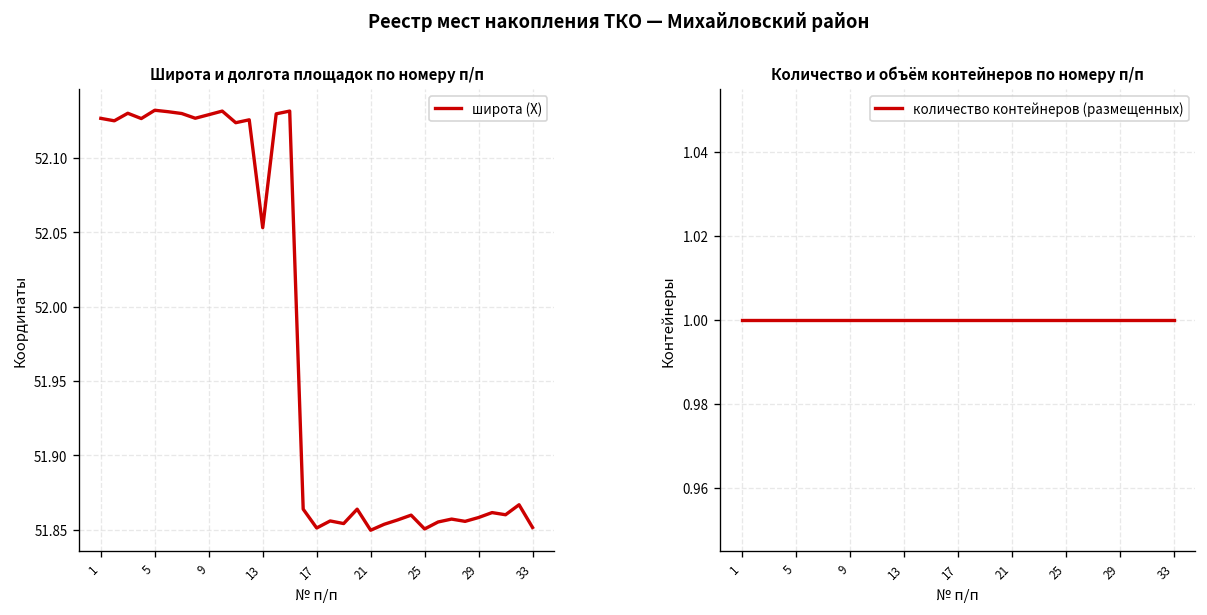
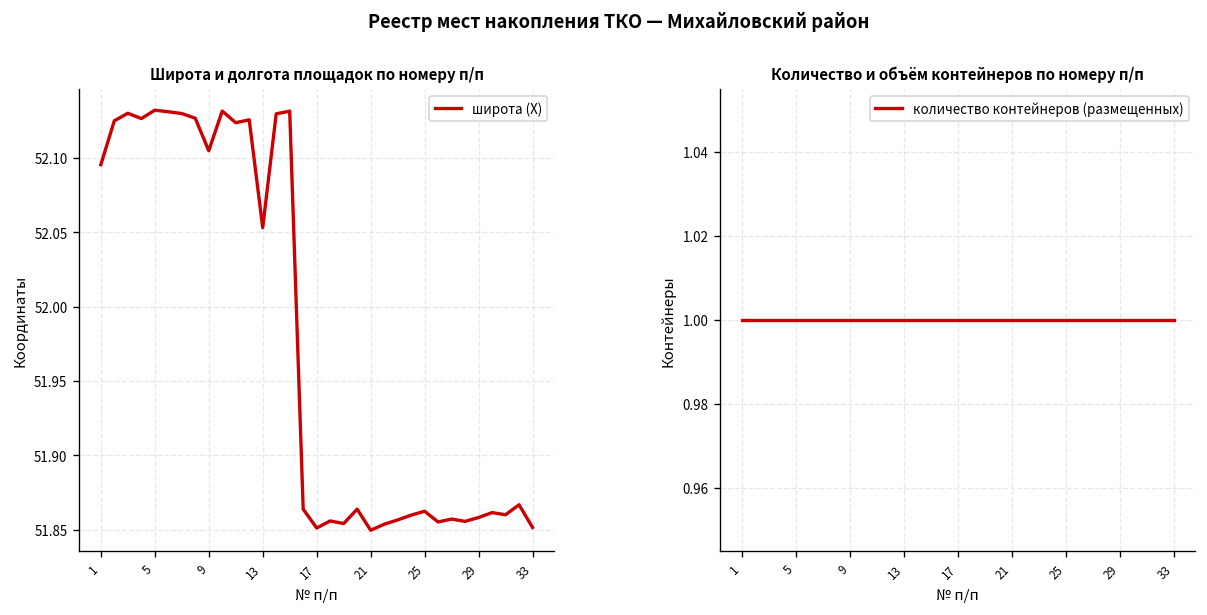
  {
    "Широта и долгота площадок по номеру п/п": {
-     "1": 52.127,
+     "1": 52.096,
      "5": 52.132,
-     "9": 52.129,
+     "9": 52.105,
      "13": 52.053,
      "17": 51.851,
      "21": 51.850,
-     "25": 51.850,
+     "25": 51.862,
      "29": 51.858,
      "33": 51.851
    },
    "Количество и объём контейнеров по номеру п/п": {
      "1": 1.000,
      "5": 1.000,
      "9": 1.000,
      "13": 1.000,
      "17": 1.000,
      "21": 1.000,
      "25": 1.000,
      "29": 1.000,
      "33": 1.000
    }
  }
